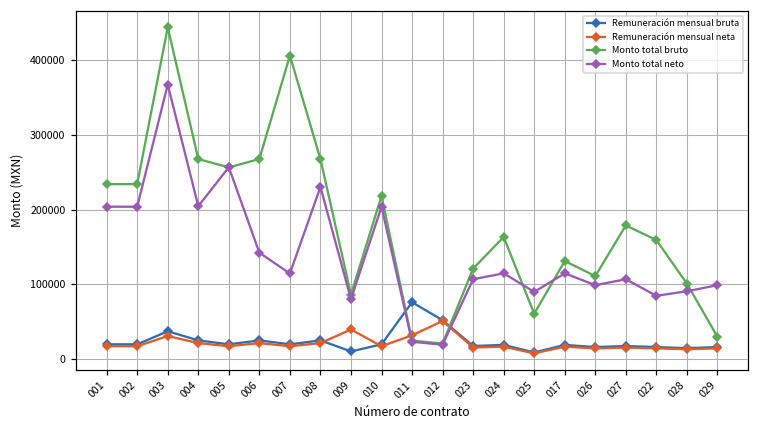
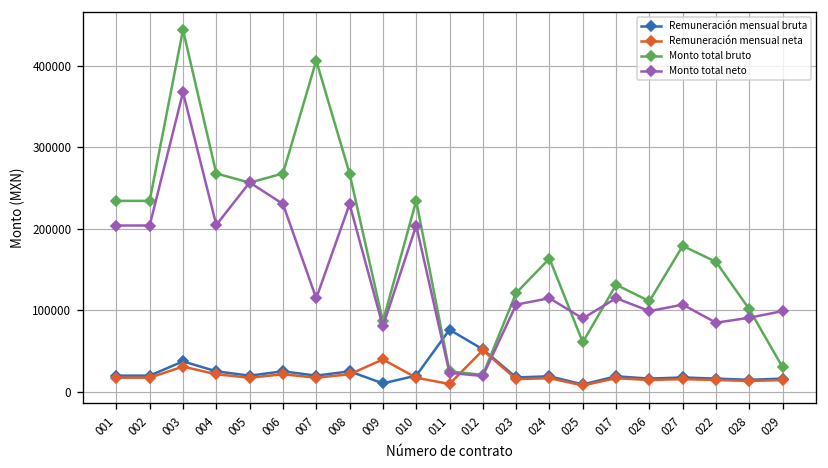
  {
    "Remuneración mensual bruta": {
      "003": 40000,
      "009": 10000,
      "011": 80000
    },
    "Remuneración mensual neta": {
      "003": 30000,
      "009": 40000,
-     "011": 30000
+     "011": 10000
    },
    "Monto total bruto": {
      "001": 230000,
      "002": 230000,
      "003": 440000,
      "004": 270000,
      "006": 270000,
      "007": 410000,
      "008": 270000,
      "009": 90000,
-     "010": 220000,
+     "010": 230000,
      "023": 120000,
      "024": 160000,
      "025": 60000,
      "017": 130000,
      "026": 110000,
      "027": 180000,
      "022": 160000,
      "028": 100000,
      "029": 30000
    },
    "Monto total neto": {
      "001": 200000,
      "002": 200000,
      "003": 370000,
      "004": 200000,
-     "006": 140000,
+     "006": 230000,
      "007": 110000,
      "008": 230000,
      "009": 80000,
      "010": 200000,
      "023": 110000,
      "024": 110000,
      "025": 90000,
      "017": 110000,
      "026": 100000,
      "027": 110000,
      "022": 80000,
      "028": 90000,
      "029": 100000
    }
  }
